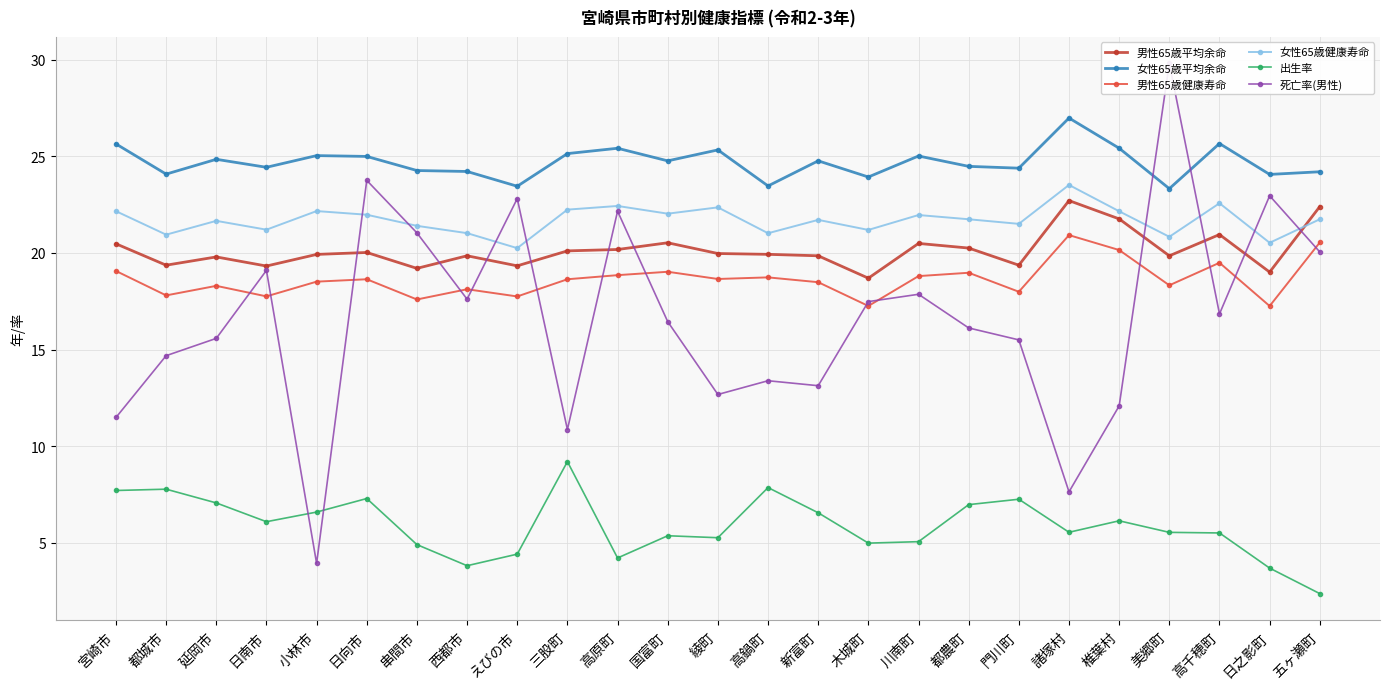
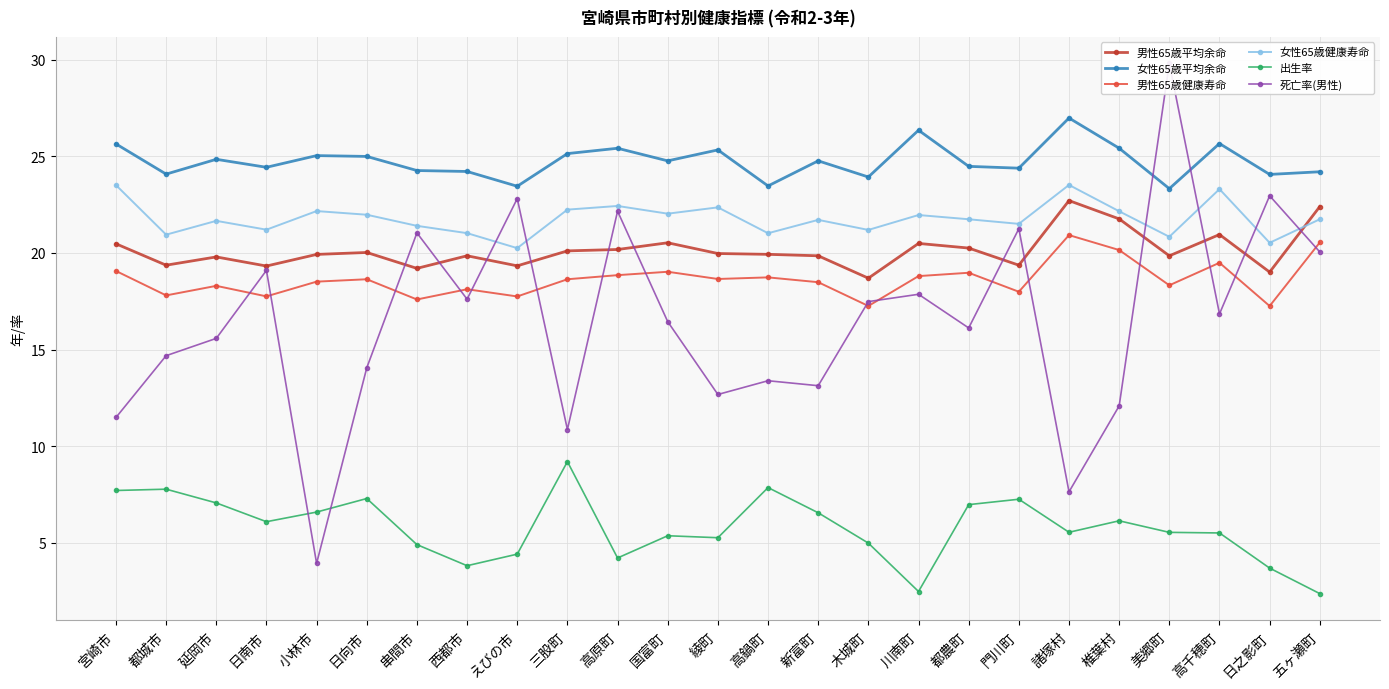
  {
    "女性65歳平均余命": {
      "宮崎市": 25.6,
      "都城市": 24.1,
      "延岡市": 24.8,
      "日南市": 24.4,
      "小林市": 25.0,
      "日向市": 25.0,
      "串間市": 24.3,
      "西都市": 24.2,
      "えびの市": 23.4,
      "三股町": 25.1,
      "高原町": 25.4,
      "国富町": 24.8,
      "綾町": 25.3,
      "高鍋町": 23.5,
      "新富町": 24.8,
      "木城町": 23.9,
-     "川南町": 25.0,
+     "川南町": 26.3,
      "都農町": 24.5,
      "門川町": 24.4,
      "諸塚村": 27.0,
      "椎葉村": 25.4,
      "美郷町": 23.3,
      "高千穂町": 25.7,
      "日之影町": 24.1,
      "五ヶ瀬町": 24.2
    },
    "女性65歳健康寿命": {
-     "宮崎市": 22.2,
+     "宮崎市": 23.5,
      "都城市": 20.9,
      "延岡市": 21.7,
      "日南市": 21.2,
      "小林市": 22.2,
      "日向市": 22.0,
      "串間市": 21.4,
      "西都市": 21.0,
      "えびの市": 20.2,
      "三股町": 22.2,
      "高原町": 22.4,
      "国富町": 22.0,
      "綾町": 22.4,
      "高鍋町": 21.0,
      "新富町": 21.7,
      "木城町": 21.2,
      "川南町": 22.0,
      "都農町": 21.7,
      "門川町": 21.5,
      "諸塚村": 23.5,
      "椎葉村": 22.2,
      "美郷町": 20.8,
-     "高千穂町": 22.6,
+     "高千穂町": 23.3,
      "日之影町": 20.5,
      "五ヶ瀬町": 21.7
    },
    "出生率": {
      "宮崎市": 7.7,
      "都城市": 7.8,
      "延岡市": 7.1,
      "日南市": 6.1,
      "小林市": 6.6,
      "日向市": 7.3,
      "串間市": 4.9,
      "西都市": 3.8,
      "えびの市": 4.4,
      "三股町": 9.2,
      "高原町": 4.2,
      "国富町": 5.4,
      "綾町": 5.3,
      "高鍋町": 7.9,
      "新富町": 6.6,
      "木城町": 5.0,
-     "川南町": 5.1,
+     "川南町": 2.5,
      "都農町": 7.0,
      "門川町": 7.3,
      "諸塚村": 5.6,
      "椎葉村": 6.1,
      "美郷町": 5.5,
      "高千穂町": 5.5,
      "日之影町": 3.7,
      "五ヶ瀬町": 2.4
    },
    "死亡率(男性)": {
      "宮崎市": 11.5,
      "都城市": 14.7,
      "延岡市": 15.6,
      "日南市": 19.1,
      "小林市": 3.9,
-     "日向市": 23.7,
+     "日向市": 14.1,
      "串間市": 21.0,
      "西都市": 17.6,
      "えびの市": 22.8,
      "三股町": 10.9,
      "高原町": 22.2,
      "国富町": 16.4,
      "綾町": 12.7,
      "高鍋町": 13.4,
      "新富町": 13.1,
      "木城町": 17.5,
      "川南町": 17.9,
      "都農町": 16.1,
-     "門川町": 15.5,
+     "門川町": 21.3,
      "諸塚村": 7.6,
      "椎葉村": 12.1,
      "高千穂町": 16.8,
      "日之影町": 23.0,
      "五ヶ瀬町": 20.0
    }
  }
